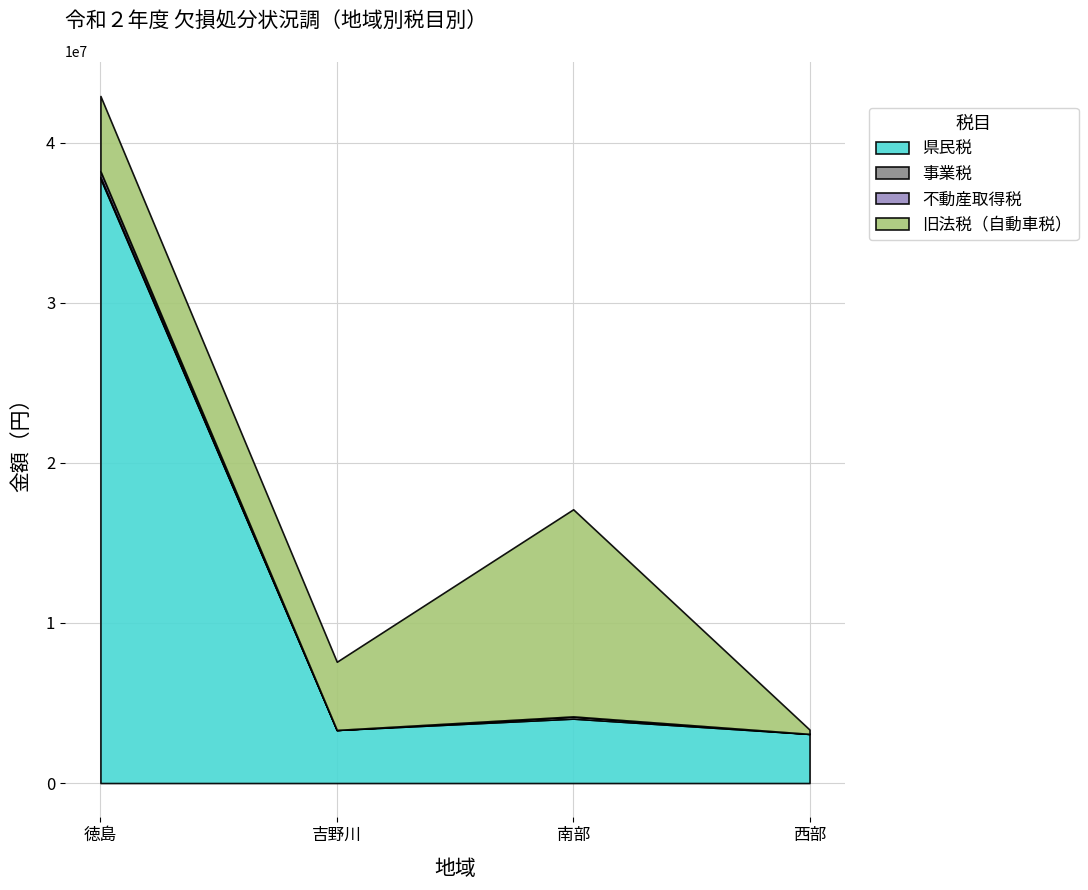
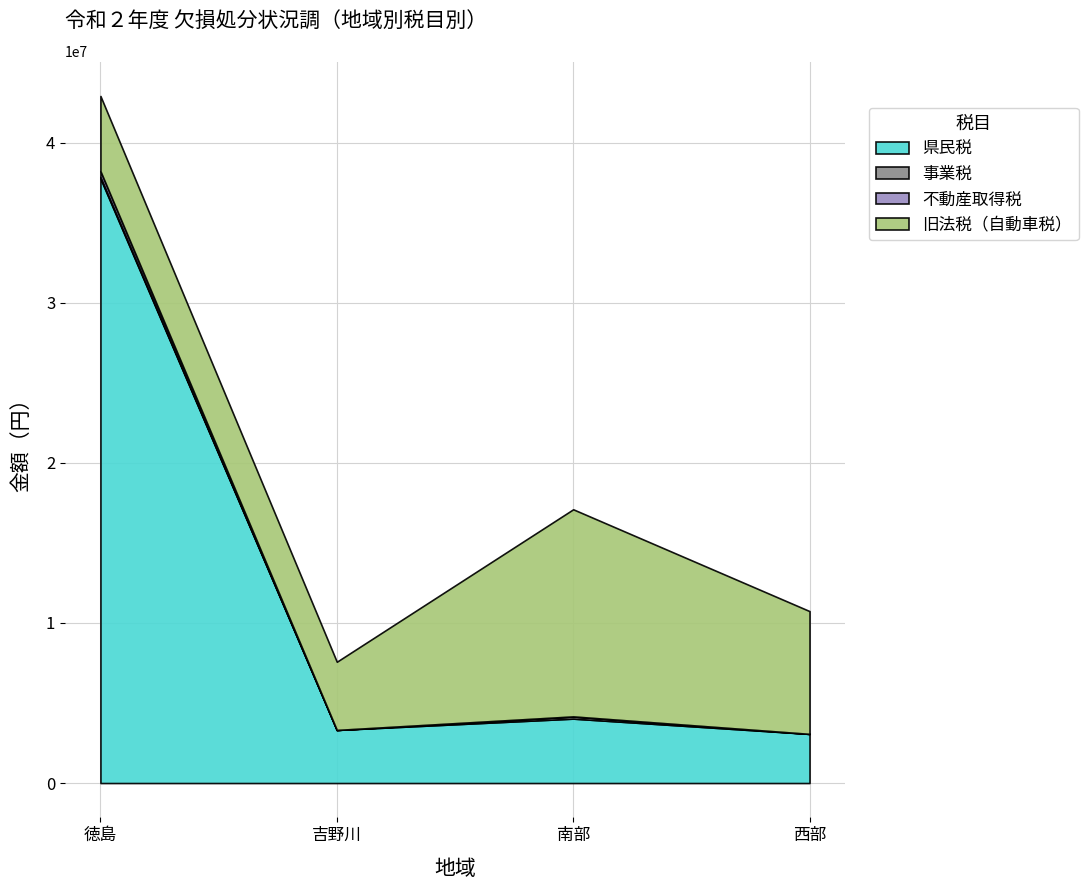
  {
    "旧法税（自動車税）": {
      "徳島": 4700000,
      "吉野川": 4300000,
      "南部": 12900000,
-     "西部": 300000
+     "西部": 7700000
    }
  }
